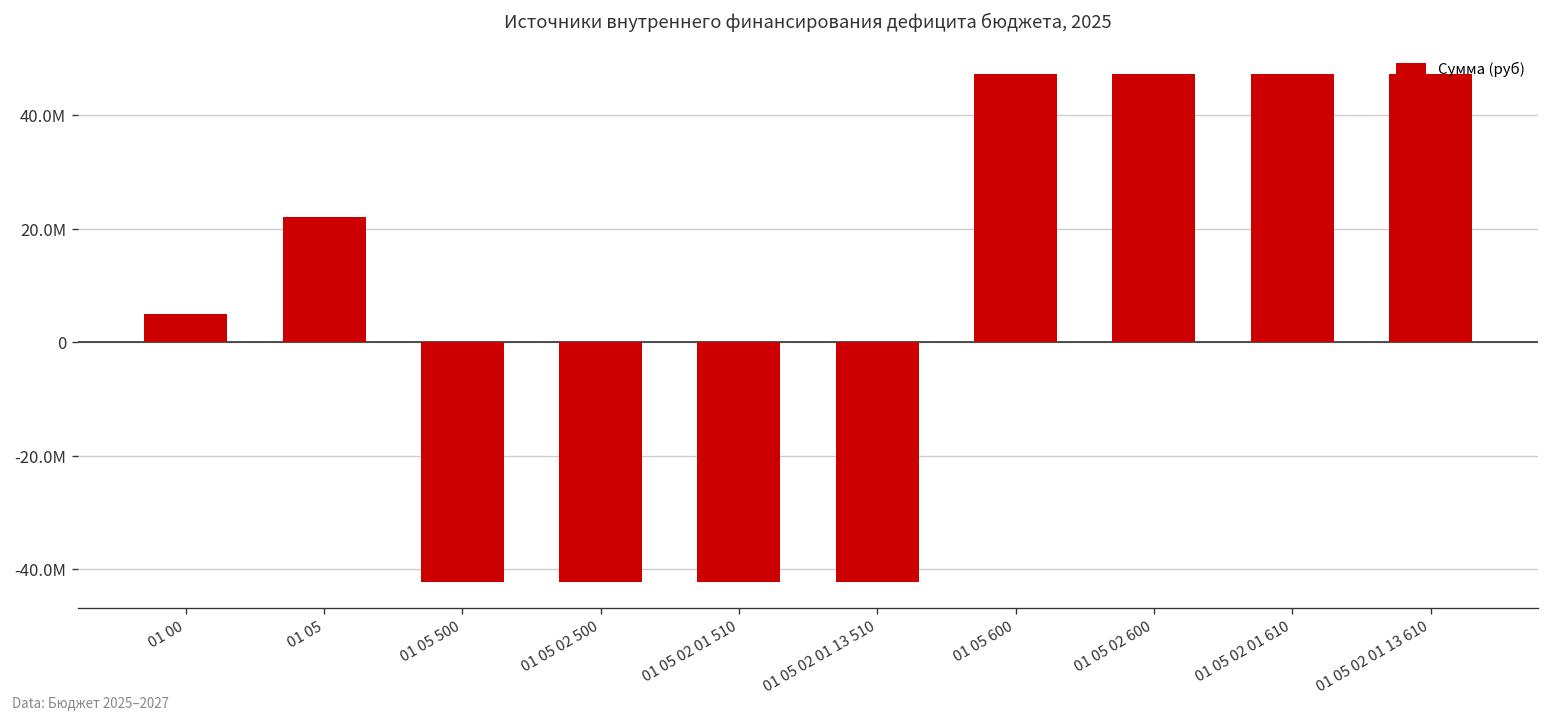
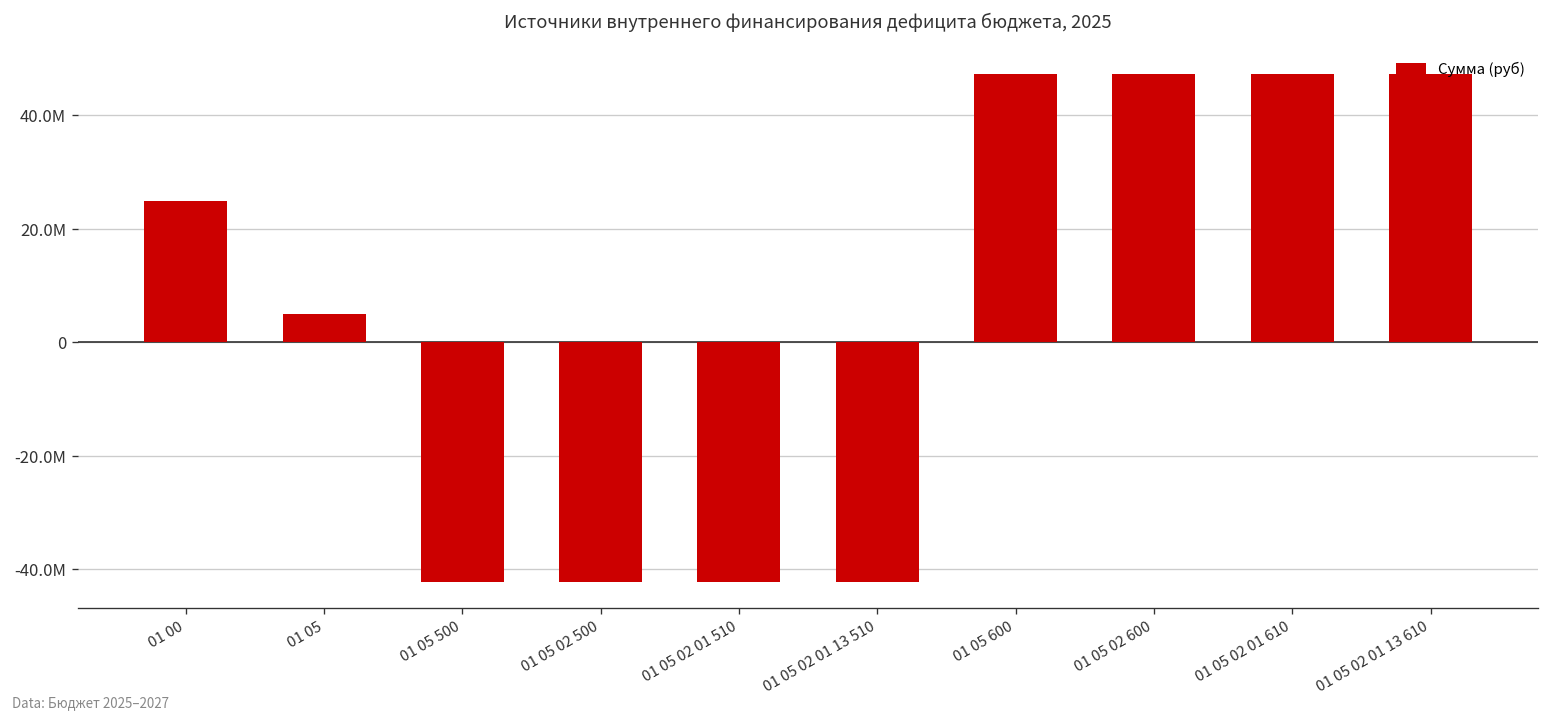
  {
-   "01 00": 5000000,
-   "01 05": 22000000,
+   "01 00": 25000000,
+   "01 05": 5000000,
    "01 05 500": -42000000,
    "01 05 02 500": -42000000,
    "01 05 02 01 510": -42000000,
    "01 05 02 01 13 510": -42000000,
    "01 05 600": 47000000,
    "01 05 02 600": 47000000,
    "01 05 02 01 610": 47000000,
    "01 05 02 01 13 610": 47000000
  }
